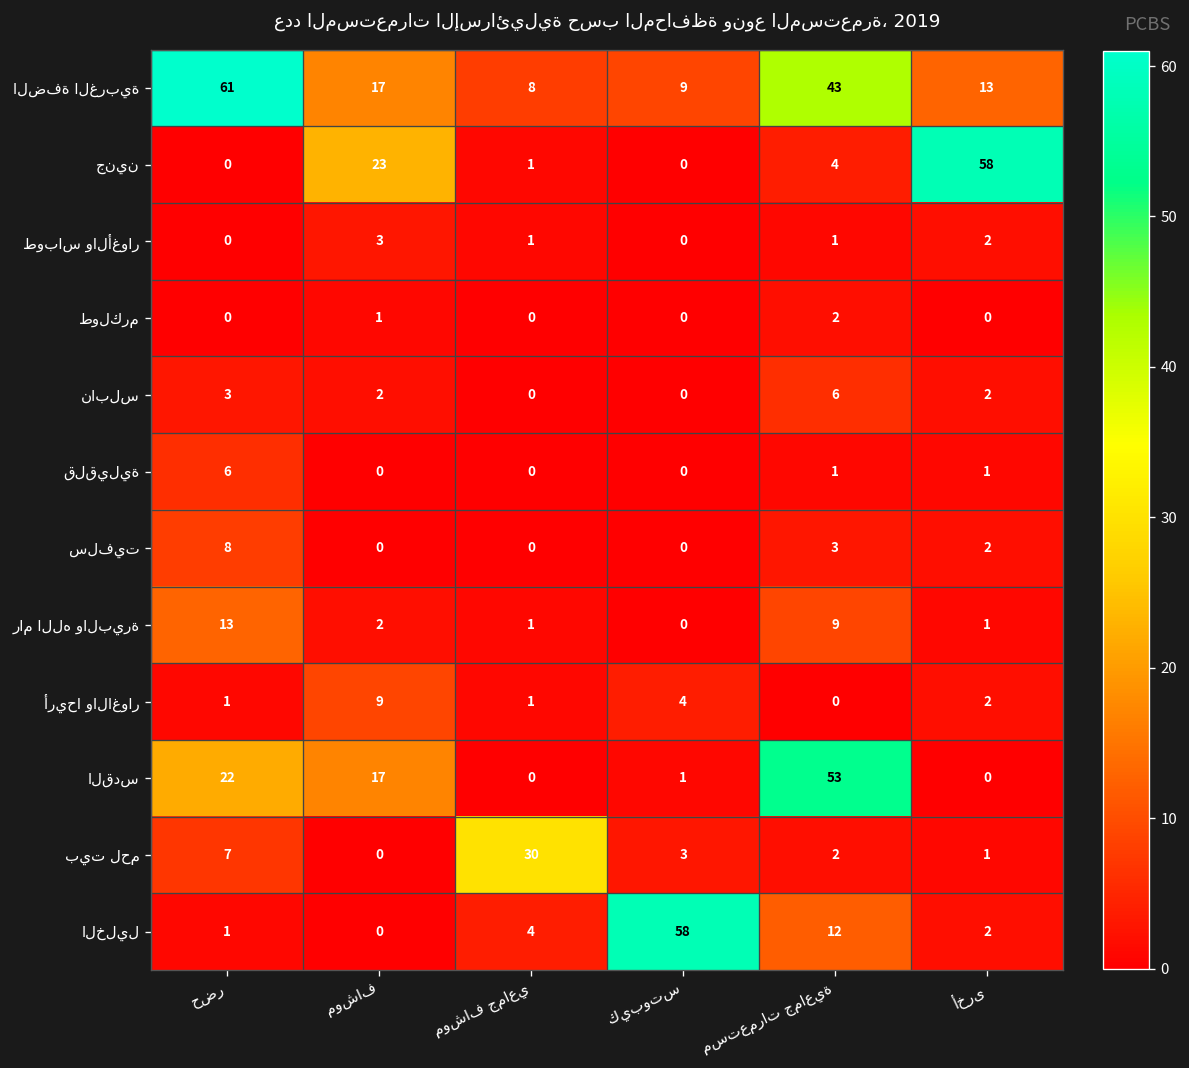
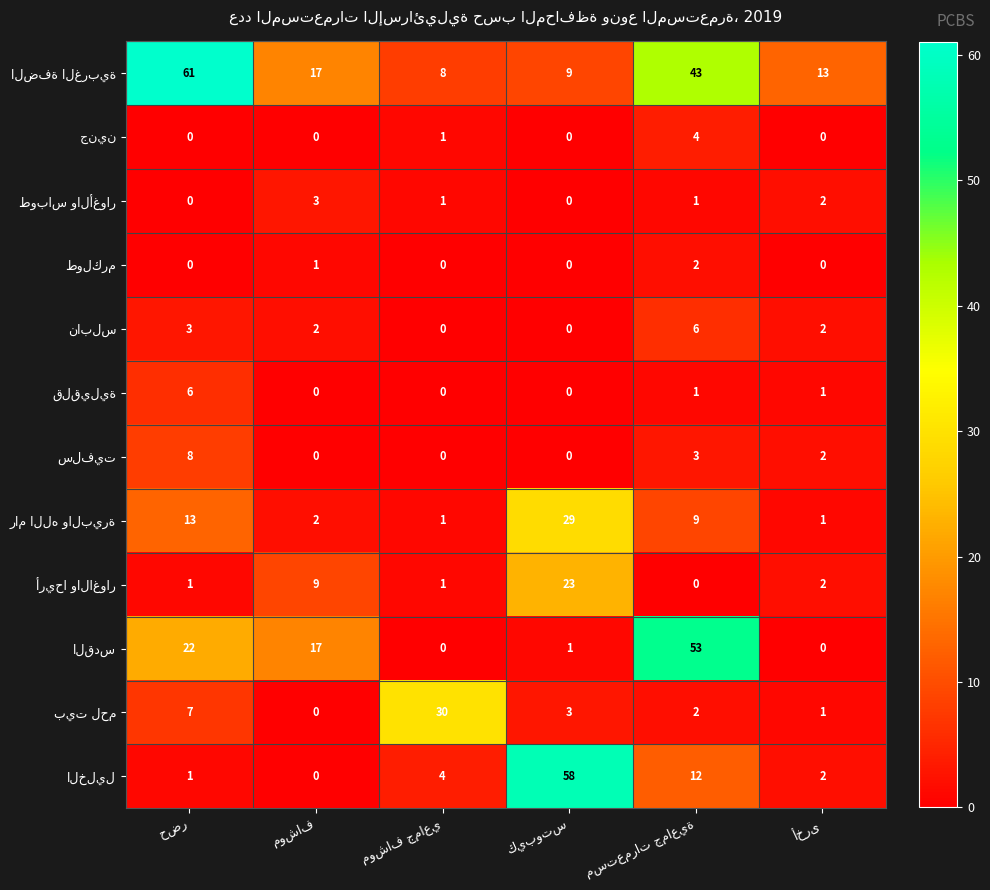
  {
    "الضفة الغربية": {
      "حضر": 61,
      "موشاف": 17,
      "موشاف جماعي": 8,
      "كيبوتس": 9,
      "مستعمرات جماعية": 43,
      "أخرى": 13
    },
    "جنين": {
      "حضر": 0,
-     "موشاف": 23,
+     "موشاف": 0,
      "موشاف جماعي": 1,
      "كيبوتس": 0,
      "مستعمرات جماعية": 4,
-     "أخرى": 58
+     "أخرى": 0
    },
    "طوباس والأغوار": {
      "حضر": 0,
      "موشاف": 3,
      "موشاف جماعي": 1,
      "كيبوتس": 0,
      "مستعمرات جماعية": 1,
      "أخرى": 2
    },
    "طولكرم": {
      "حضر": 0,
      "موشاف": 1,
      "موشاف جماعي": 0,
      "كيبوتس": 0,
      "مستعمرات جماعية": 2,
      "أخرى": 0
    },
    "نابلس": {
      "حضر": 3,
      "موشاف": 2,
      "موشاف جماعي": 0,
      "كيبوتس": 0,
      "مستعمرات جماعية": 6,
      "أخرى": 2
    },
    "قلقيلية": {
      "حضر": 6,
      "موشاف": 0,
      "موشاف جماعي": 0,
      "كيبوتس": 0,
      "مستعمرات جماعية": 1,
      "أخرى": 1
    },
    "سلفيت": {
      "حضر": 8,
      "موشاف": 0,
      "موشاف جماعي": 0,
      "كيبوتس": 0,
      "مستعمرات جماعية": 3,
      "أخرى": 2
    },
    "رام الله والبيرة": {
      "حضر": 13,
      "موشاف": 2,
      "موشاف جماعي": 1,
-     "كيبوتس": 0,
+     "كيبوتس": 29,
      "مستعمرات جماعية": 9,
      "أخرى": 1
    },
    "أريحا والاغوار": {
      "حضر": 1,
      "موشاف": 9,
      "موشاف جماعي": 1,
-     "كيبوتس": 4,
+     "كيبوتس": 23,
      "مستعمرات جماعية": 0,
      "أخرى": 2
    },
    "القدس": {
      "حضر": 22,
      "موشاف": 17,
      "موشاف جماعي": 0,
      "كيبوتس": 1,
      "مستعمرات جماعية": 53,
      "أخرى": 0
    },
    "بيت لحم": {
      "حضر": 7,
      "موشاف": 0,
      "موشاف جماعي": 30,
      "كيبوتس": 3,
      "مستعمرات جماعية": 2,
      "أخرى": 1
    },
    "الخليل": {
      "حضر": 1,
      "موشاف": 0,
      "موشاف جماعي": 4,
      "كيبوتس": 58,
      "مستعمرات جماعية": 12,
      "أخرى": 2
    }
  }
